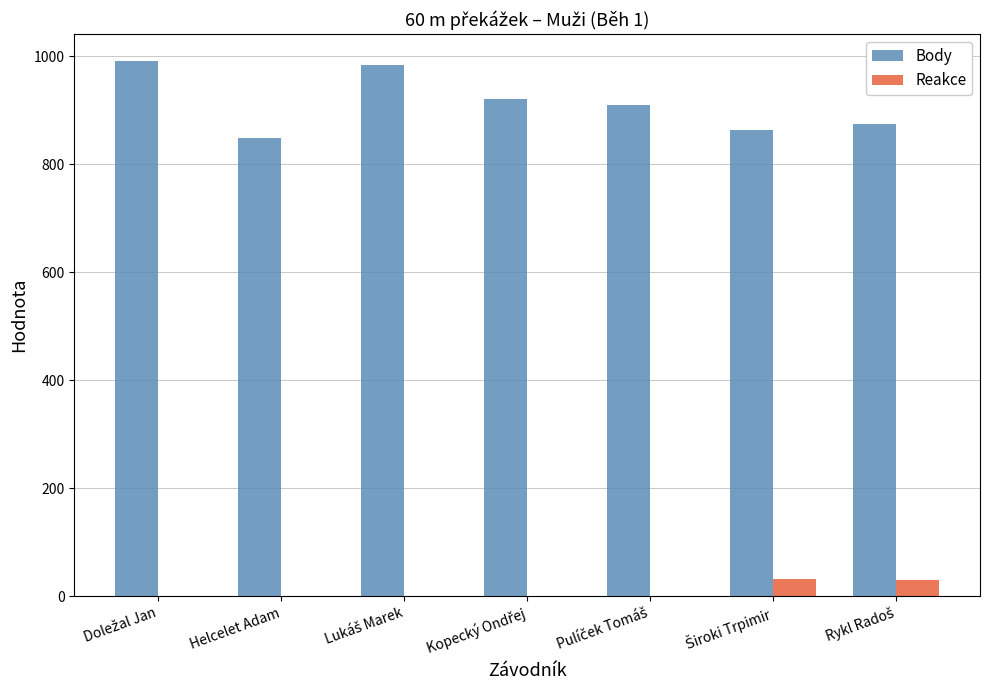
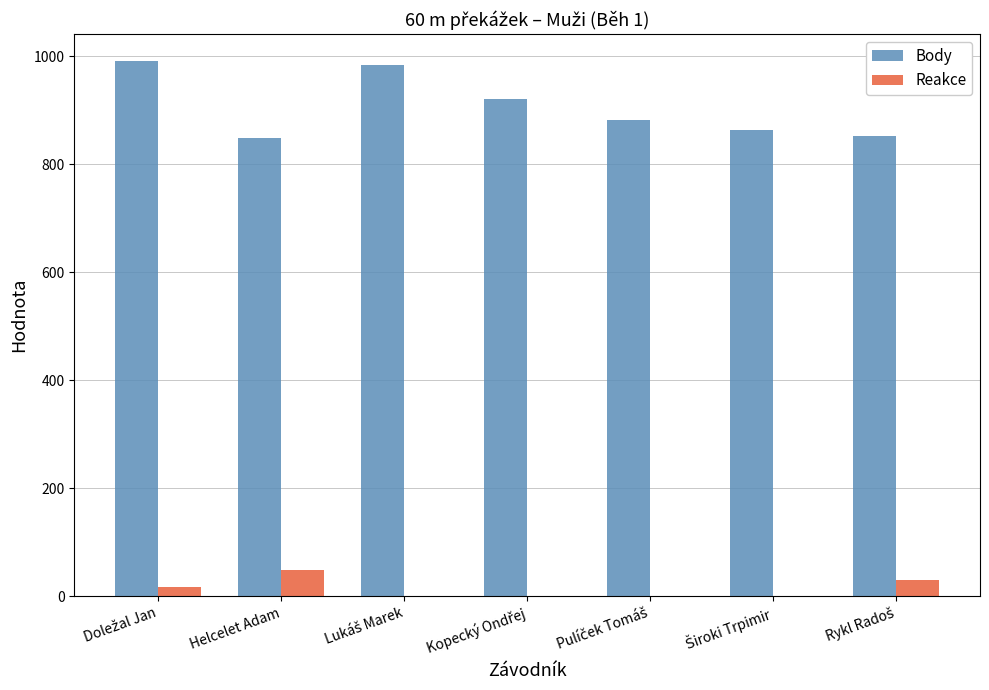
  {
    "Body": {
      "Doležal Jan": 990,
      "Helcelet Adam": 850,
      "Lukáš Marek": 980,
      "Kopecký Ondřej": 920,
-     "Pulíček Tomáš": 910,
+     "Pulíček Tomáš": 880,
      "Široki Trpimir": 860,
-     "Rykl Radoš": 870
+     "Rykl Radoš": 850
    },
    "Reakce": {
-     "Doležal Jan": 0,
-     "Helcelet Adam": 0,
-     "Široki Trpimir": 30,
+     "Doležal Jan": 20,
+     "Helcelet Adam": 50,
+     "Široki Trpimir": 0,
      "Rykl Radoš": 30
    }
  }
